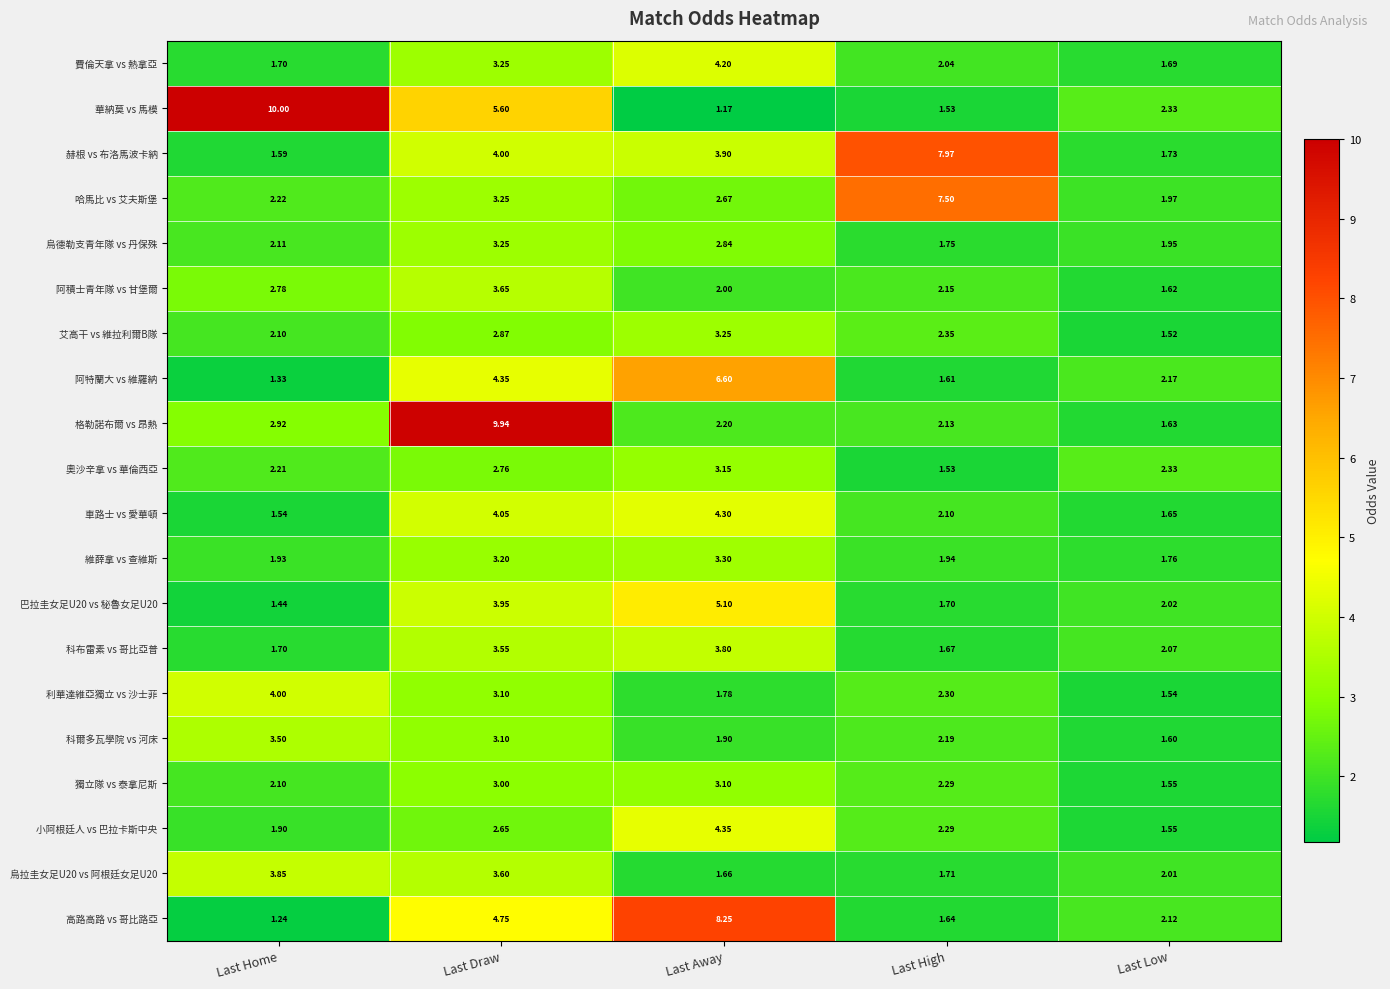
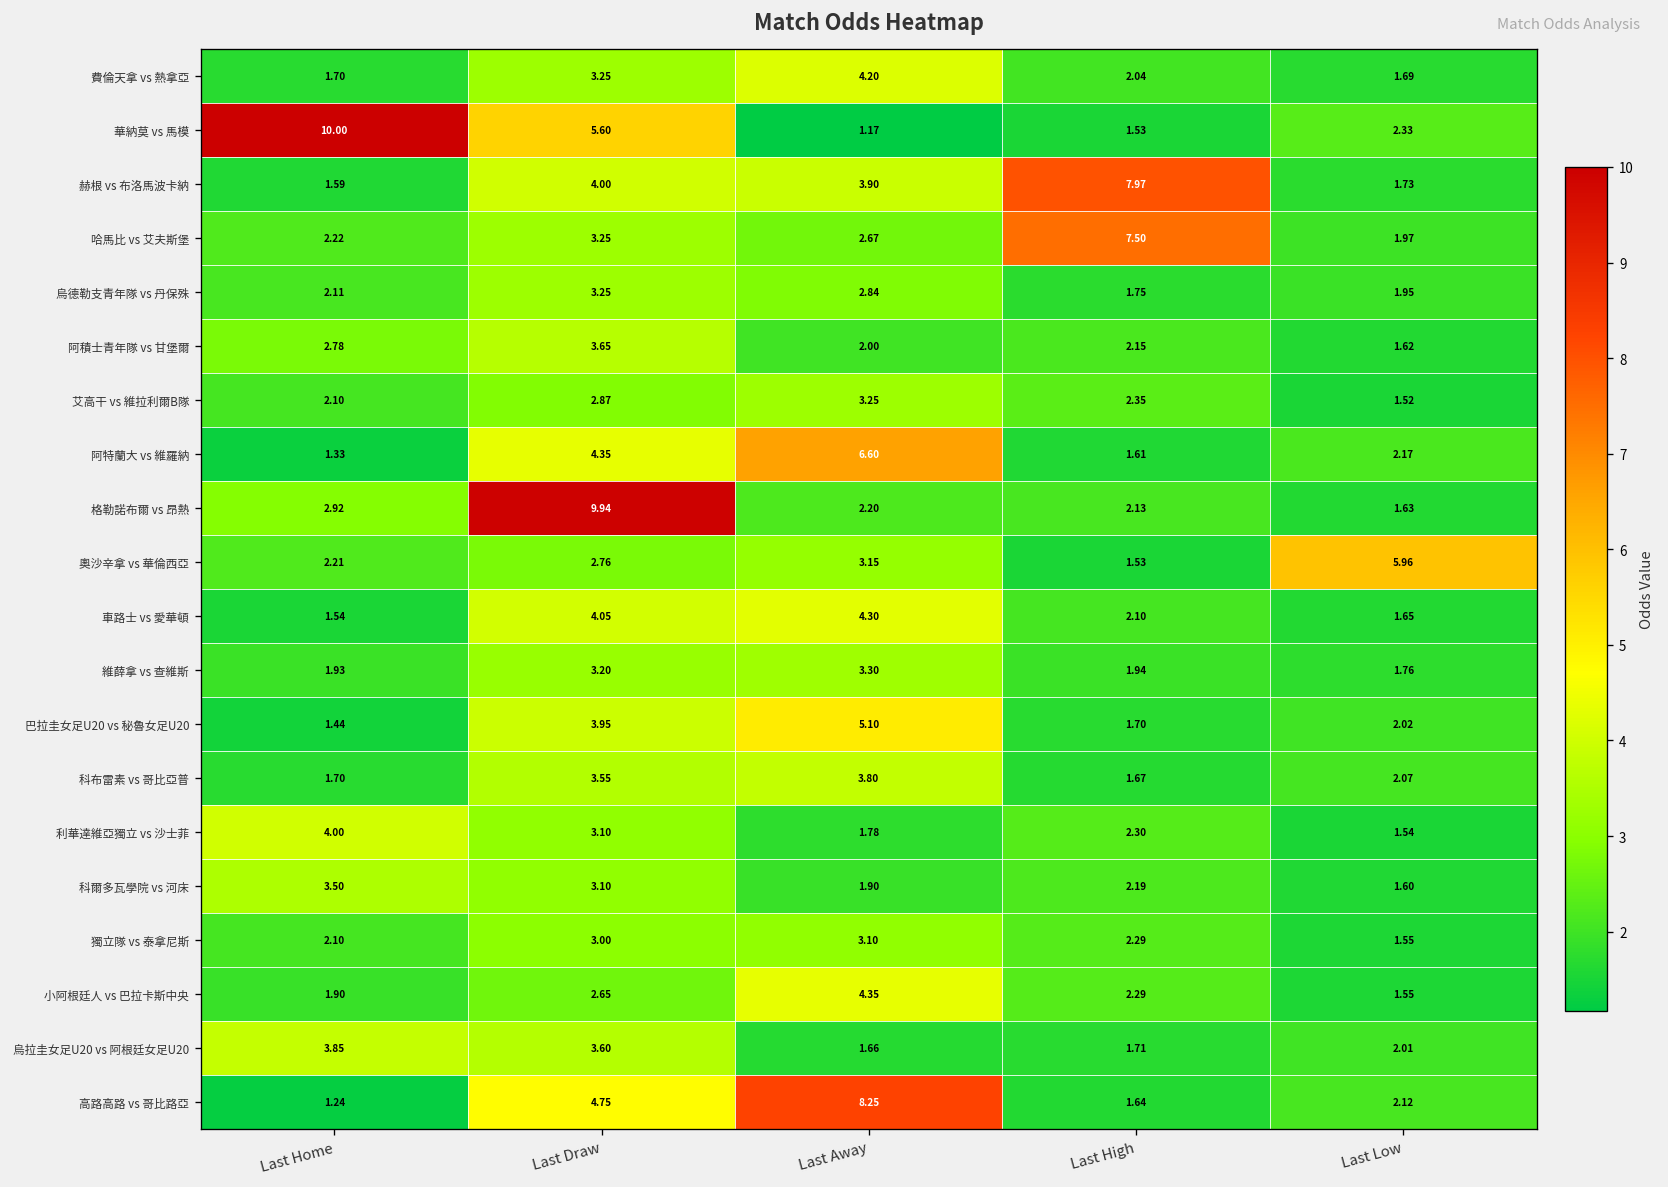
  {
    "費倫天拿 vs 熱拿亞": {
      "Last Home": 1.70,
      "Last Draw": 3.25,
      "Last Away": 4.20,
      "Last High": 2.04,
      "Last Low": 1.69
    },
    "華納莫 vs 馬模": {
      "Last Home": 10.00,
      "Last Draw": 5.60,
      "Last Away": 1.17,
      "Last High": 1.53,
      "Last Low": 2.33
    },
    "赫根 vs 布洛馬波卡納": {
      "Last Home": 1.59,
      "Last Draw": 4.00,
      "Last Away": 3.90,
      "Last High": 7.97,
      "Last Low": 1.73
    },
    "哈馬比 vs 艾夫斯堡": {
      "Last Home": 2.22,
      "Last Draw": 3.25,
      "Last Away": 2.67,
      "Last High": 7.50,
      "Last Low": 1.97
    },
    "烏德勒支青年隊 vs 丹保殊": {
      "Last Home": 2.11,
      "Last Draw": 3.25,
      "Last Away": 2.84,
      "Last High": 1.75,
      "Last Low": 1.95
    },
    "阿積士青年隊 vs 甘堡爾": {
      "Last Home": 2.78,
      "Last Draw": 3.65,
      "Last Away": 2.00,
      "Last High": 2.15,
      "Last Low": 1.62
    },
    "艾高干 vs 維拉利爾B隊": {
      "Last Home": 2.10,
      "Last Draw": 2.87,
      "Last Away": 3.25,
      "Last High": 2.35,
      "Last Low": 1.52
    },
    "阿特蘭大 vs 維羅納": {
      "Last Home": 1.33,
      "Last Draw": 4.35,
      "Last Away": 6.60,
      "Last High": 1.61,
      "Last Low": 2.17
    },
    "格勒諾布爾 vs 昂熱": {
      "Last Home": 2.92,
      "Last Draw": 9.94,
      "Last Away": 2.20,
      "Last High": 2.13,
      "Last Low": 1.63
    },
    "奧沙辛拿 vs 華倫西亞": {
      "Last Home": 2.21,
      "Last Draw": 2.76,
      "Last Away": 3.15,
      "Last High": 1.53,
-     "Last Low": 2.33
+     "Last Low": 5.96
    },
    "車路士 vs 愛華頓": {
      "Last Home": 1.54,
      "Last Draw": 4.05,
      "Last Away": 4.30,
      "Last High": 2.10,
      "Last Low": 1.65
    },
    "維薛拿 vs 查維斯": {
      "Last Home": 1.93,
      "Last Draw": 3.20,
      "Last Away": 3.30,
      "Last High": 1.94,
      "Last Low": 1.76
    },
    "巴拉圭女足U20 vs 秘魯女足U20": {
      "Last Home": 1.44,
      "Last Draw": 3.95,
      "Last Away": 5.10,
      "Last High": 1.70,
      "Last Low": 2.02
    },
    "科布雷素 vs 哥比亞普": {
      "Last Home": 1.70,
      "Last Draw": 3.55,
      "Last Away": 3.80,
      "Last High": 1.67,
      "Last Low": 2.07
    },
    "利華達維亞獨立 vs 沙士菲": {
      "Last Home": 4.00,
      "Last Draw": 3.10,
      "Last Away": 1.78,
      "Last High": 2.30,
      "Last Low": 1.54
    },
    "科爾多瓦學院 vs 河床": {
      "Last Home": 3.50,
      "Last Draw": 3.10,
      "Last Away": 1.90,
      "Last High": 2.19,
      "Last Low": 1.60
    },
    "獨立隊 vs 泰拿尼斯": {
      "Last Home": 2.10,
      "Last Draw": 3.00,
      "Last Away": 3.10,
      "Last High": 2.29,
      "Last Low": 1.55
    },
    "小阿根廷人 vs 巴拉卡斯中央": {
      "Last Home": 1.90,
      "Last Draw": 2.65,
      "Last Away": 4.35,
      "Last High": 2.29,
      "Last Low": 1.55
    },
    "烏拉圭女足U20 vs 阿根廷女足U20": {
      "Last Home": 3.85,
      "Last Draw": 3.60,
      "Last Away": 1.66,
      "Last High": 1.71,
      "Last Low": 2.01
    },
    "高路高路 vs 哥比路亞": {
      "Last Home": 1.24,
      "Last Draw": 4.75,
      "Last Away": 8.25,
      "Last High": 1.64,
      "Last Low": 2.12
    }
  }
